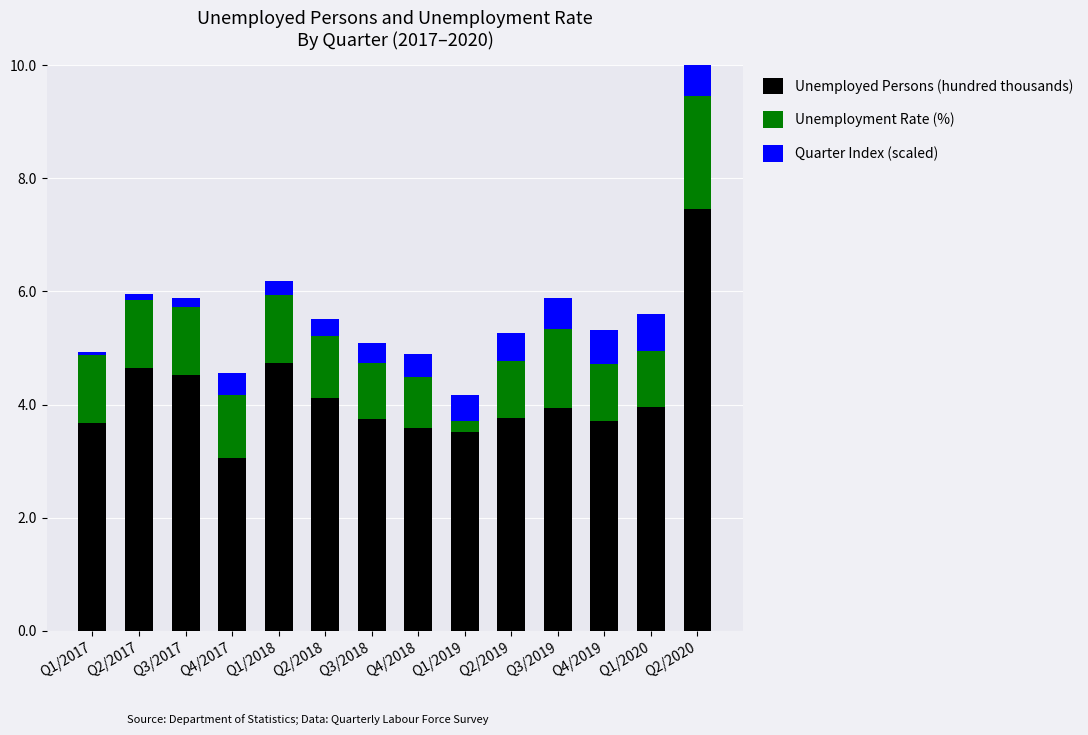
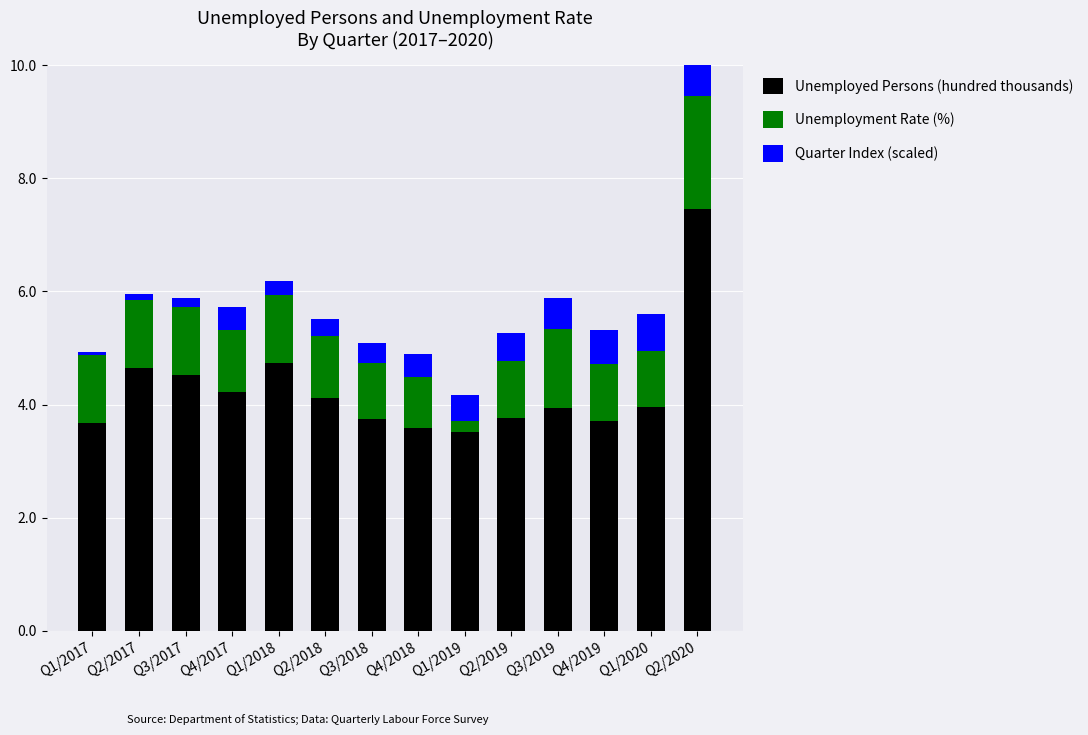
  {
    "Unemployed Persons (hundred thousands)": {
      "Q1/2017": 3.7,
      "Q2/2017": 4.7,
      "Q3/2017": 4.5,
-     "Q4/2017": 3.1,
+     "Q4/2017": 4.2,
      "Q1/2018": 4.7,
      "Q2/2018": 4.1,
      "Q3/2018": 3.7,
      "Q4/2018": 3.6,
      "Q1/2019": 3.5,
      "Q2/2019": 3.8,
      "Q3/2019": 3.9,
      "Q4/2019": 3.7,
      "Q1/2020": 4.0,
      "Q2/2020": 7.5
    },
    "Unemployment Rate (%)": {
      "Q1/2017": 1.2,
      "Q2/2017": 1.2,
      "Q3/2017": 1.2,
      "Q4/2017": 1.1,
      "Q1/2018": 1.2,
      "Q2/2018": 1.1,
      "Q3/2018": 1.0,
      "Q4/2018": 0.9,
      "Q1/2019": 0.2,
      "Q2/2019": 1.0,
      "Q3/2019": 1.4,
      "Q4/2019": 1.0,
      "Q1/2020": 1.0,
      "Q2/2020": 2.0
    },
    "Quarter Index (scaled)": {
      "Q1/2017": 0.0,
      "Q2/2017": 0.1,
      "Q3/2017": 0.2,
      "Q4/2017": 0.4,
      "Q1/2018": 0.3,
      "Q2/2018": 0.3,
      "Q3/2018": 0.3,
      "Q4/2018": 0.4,
      "Q1/2019": 0.5,
      "Q2/2019": 0.5,
      "Q3/2019": 0.5,
      "Q4/2019": 0.6,
      "Q1/2020": 0.7
    }
  }
